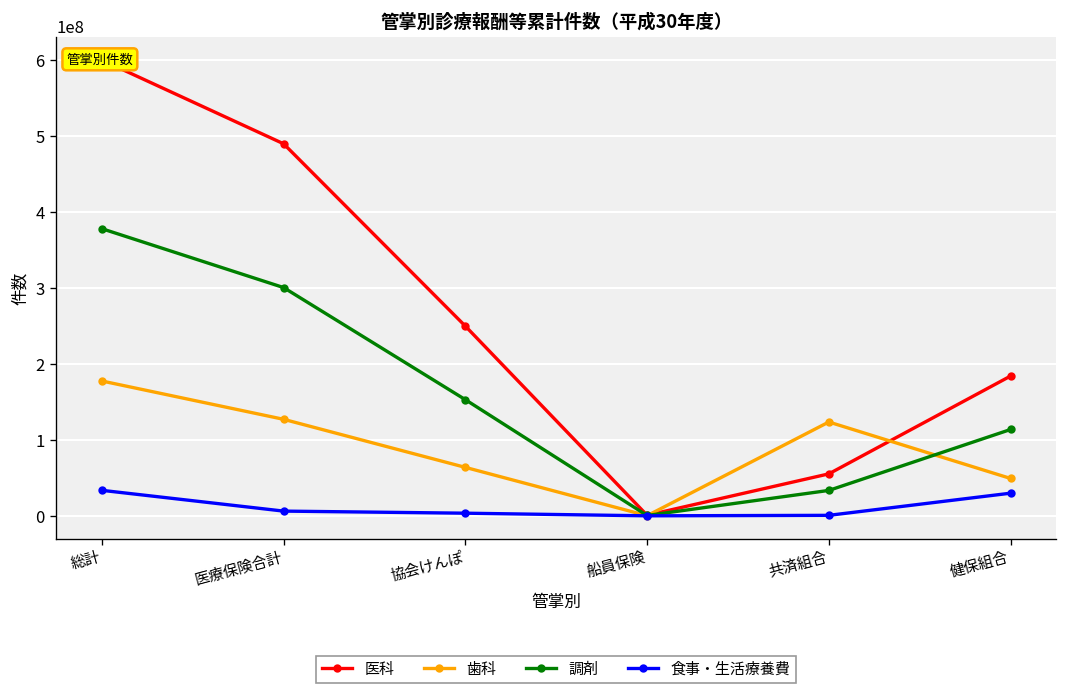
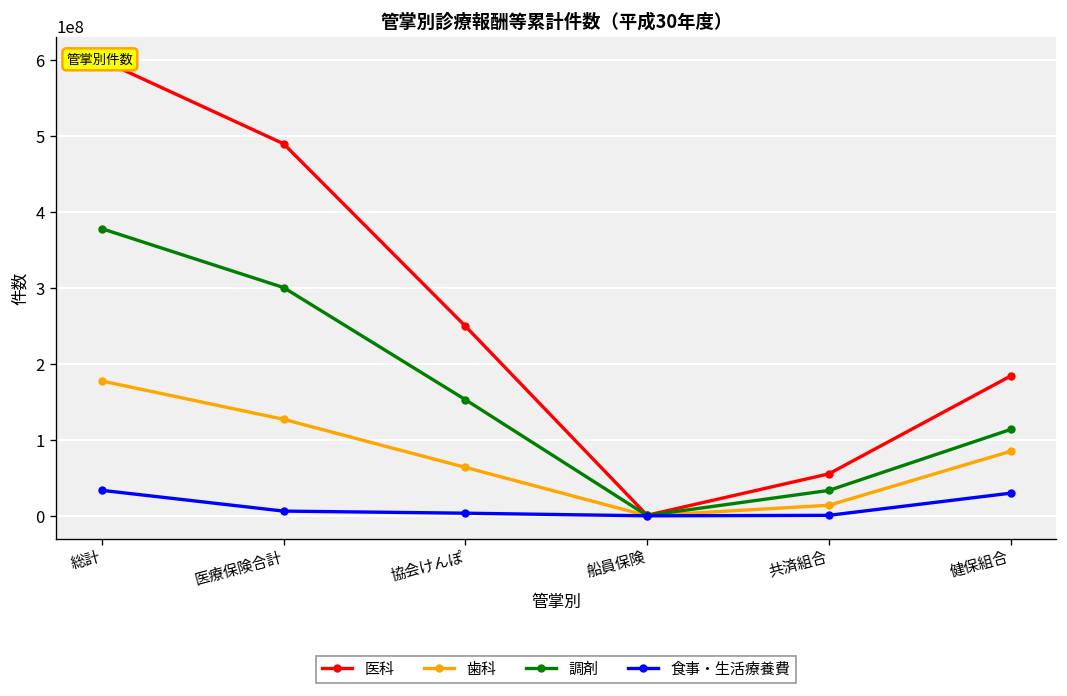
  {
    "医科": {
      "医療保険合計": 490000000,
      "協会けんぽ": 250000000,
      "共済組合": 60000000,
      "健保組合": 180000000
    },
    "歯科": {
      "総計": 180000000,
      "医療保険合計": 130000000,
      "協会けんぽ": 60000000,
-     "共済組合": 120000000,
-     "健保組合": 50000000
+     "共済組合": 10000000,
+     "健保組合": 80000000
    },
    "調剤": {
      "総計": 380000000,
      "医療保険合計": 300000000,
      "協会けんぽ": 150000000,
      "共済組合": 30000000,
      "健保組合": 110000000
    },
    "食事・生活療養費": {
      "総計": 30000000,
      "医療保険合計": 10000000,
      "協会けんぽ": 0,
      "共済組合": 0,
      "健保組合": 30000000
    }
  }
